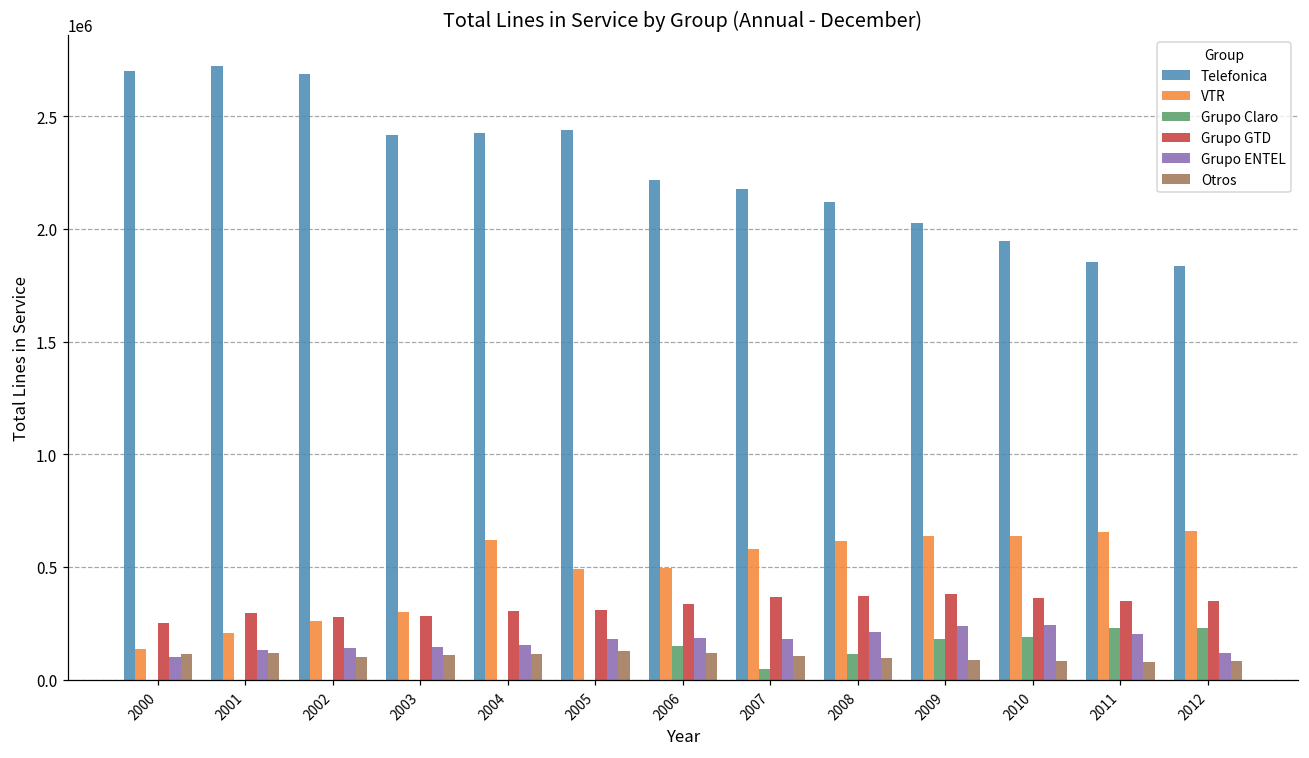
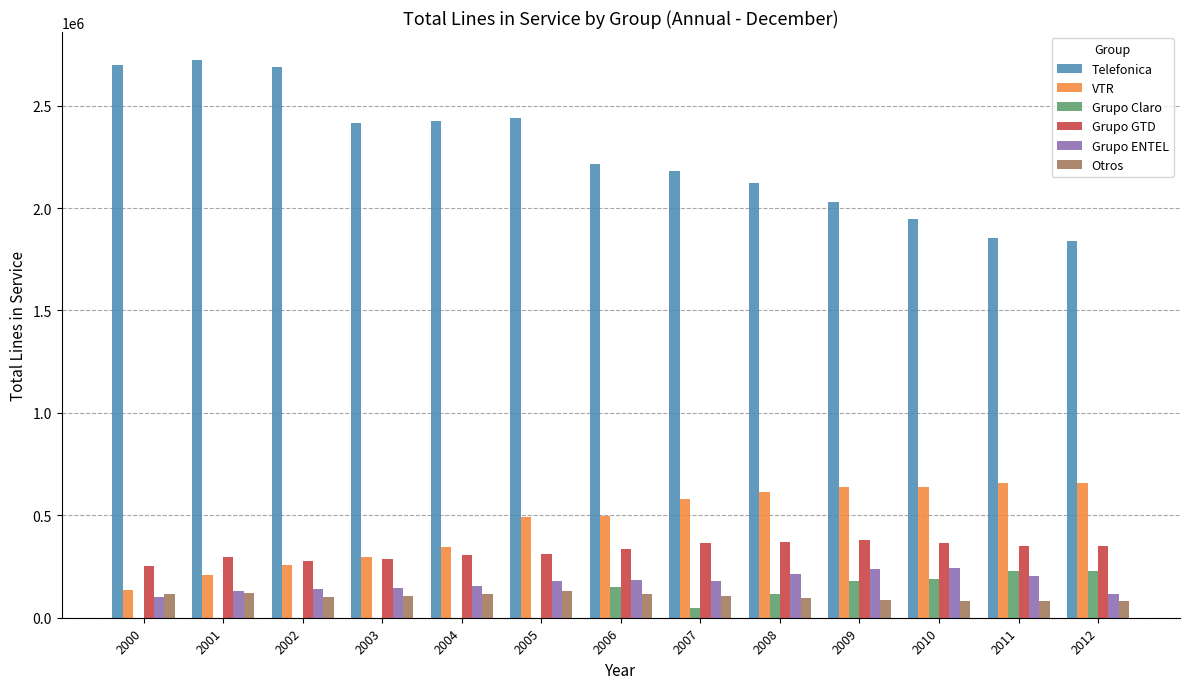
  {
    "Telefonica": {
      "2000": 2700000,
      "2001": 2720000,
      "2002": 2690000,
      "2003": 2420000,
      "2004": 2430000,
      "2005": 2440000,
      "2006": 2220000,
      "2007": 2180000,
      "2008": 2120000,
      "2009": 2030000,
      "2010": 1940000,
      "2011": 1850000,
      "2012": 1840000
    },
    "VTR": {
      "2000": 140000,
      "2001": 210000,
      "2002": 260000,
      "2003": 300000,
-     "2004": 620000,
+     "2004": 340000,
      "2005": 490000,
      "2006": 500000,
      "2007": 580000,
      "2008": 610000,
      "2009": 640000,
      "2010": 640000,
      "2011": 660000,
      "2012": 660000
    },
    "Grupo Claro": {
      "2000": 0,
      "2001": 0,
      "2002": 0,
      "2003": 0,
      "2004": 0,
      "2005": 0,
      "2006": 150000,
      "2007": 50000,
      "2008": 110000,
      "2009": 180000,
      "2010": 190000,
      "2011": 230000,
      "2012": 230000
    },
    "Grupo GTD": {
      "2000": 250000,
      "2001": 300000,
      "2002": 280000,
      "2003": 280000,
      "2004": 310000,
      "2005": 310000,
      "2006": 340000,
      "2007": 360000,
      "2008": 370000,
      "2009": 380000,
      "2010": 360000,
      "2011": 350000,
      "2012": 350000
    },
    "Grupo ENTEL": {
      "2000": 100000,
      "2001": 130000,
      "2002": 140000,
      "2003": 150000,
      "2004": 150000,
      "2005": 180000,
      "2006": 190000,
      "2007": 180000,
      "2008": 210000,
      "2009": 240000,
      "2010": 240000,
      "2011": 200000,
      "2012": 120000
    },
    "Otros": {
      "2000": 110000,
      "2001": 120000,
      "2002": 100000,
      "2003": 110000,
      "2004": 110000,
      "2005": 130000,
      "2006": 120000,
      "2007": 110000,
      "2008": 100000,
      "2009": 90000,
      "2010": 80000,
      "2011": 80000,
      "2012": 80000
    }
  }
